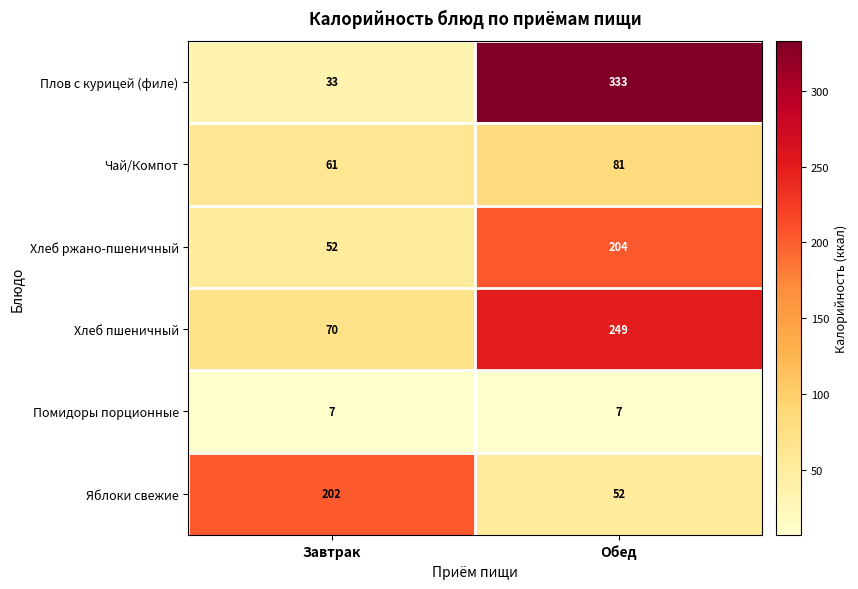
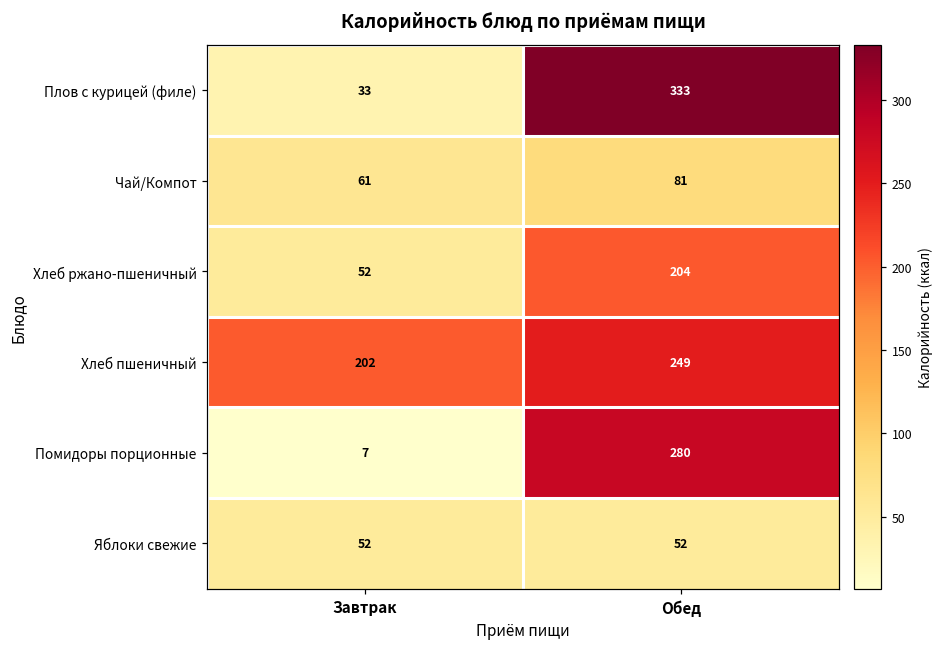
  {
    "Плов с курицей (филе)": {
      "Завтрак": 33,
      "Обед": 333
    },
    "Чай/Компот": {
      "Завтрак": 61,
      "Обед": 81
    },
    "Хлеб ржано-пшеничный": {
      "Завтрак": 52,
      "Обед": 204
    },
    "Хлеб пшеничный": {
-     "Завтрак": 70,
+     "Завтрак": 202,
      "Обед": 249
    },
    "Помидоры порционные": {
      "Завтрак": 7,
-     "Обед": 7
+     "Обед": 280
    },
    "Яблоки свежие": {
-     "Завтрак": 202,
+     "Завтрак": 52,
      "Обед": 52
    }
  }
